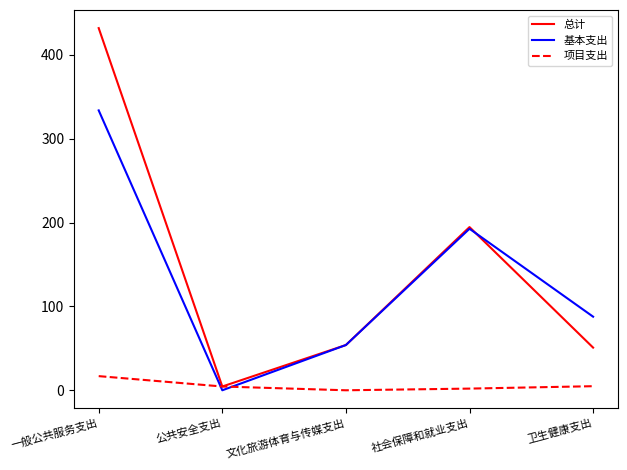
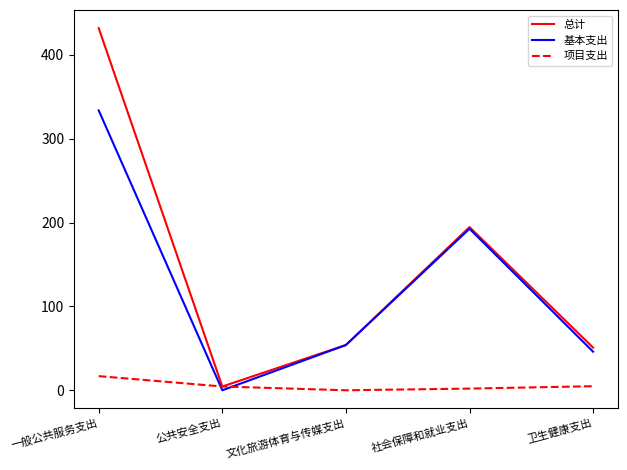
  {
    "基本支出": {
      "一般公共服务支出": 330,
      "公共安全支出": 0,
-     "卫生健康支出": 90
+     "卫生健康支出": 50
    }
  }
